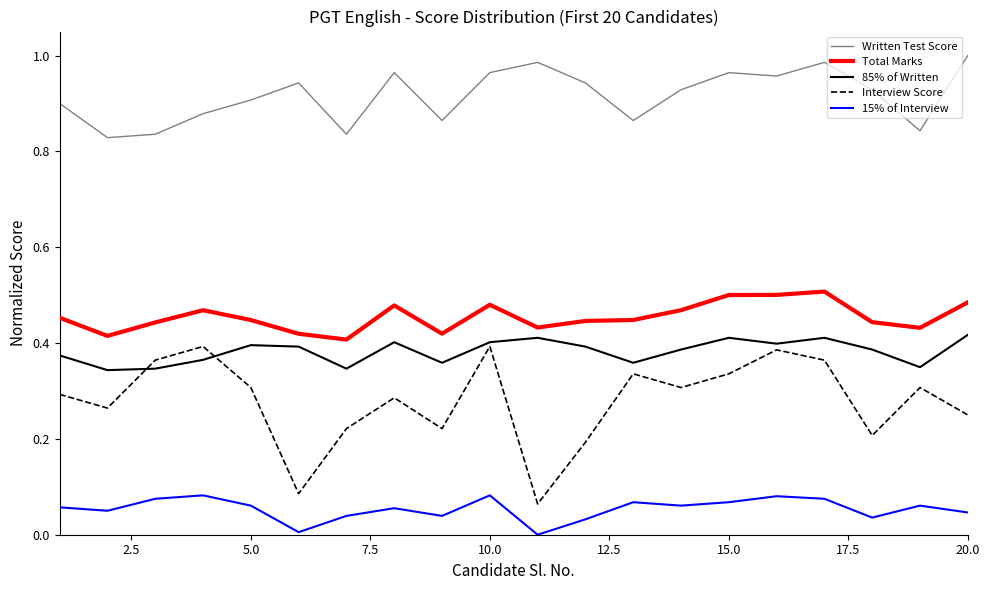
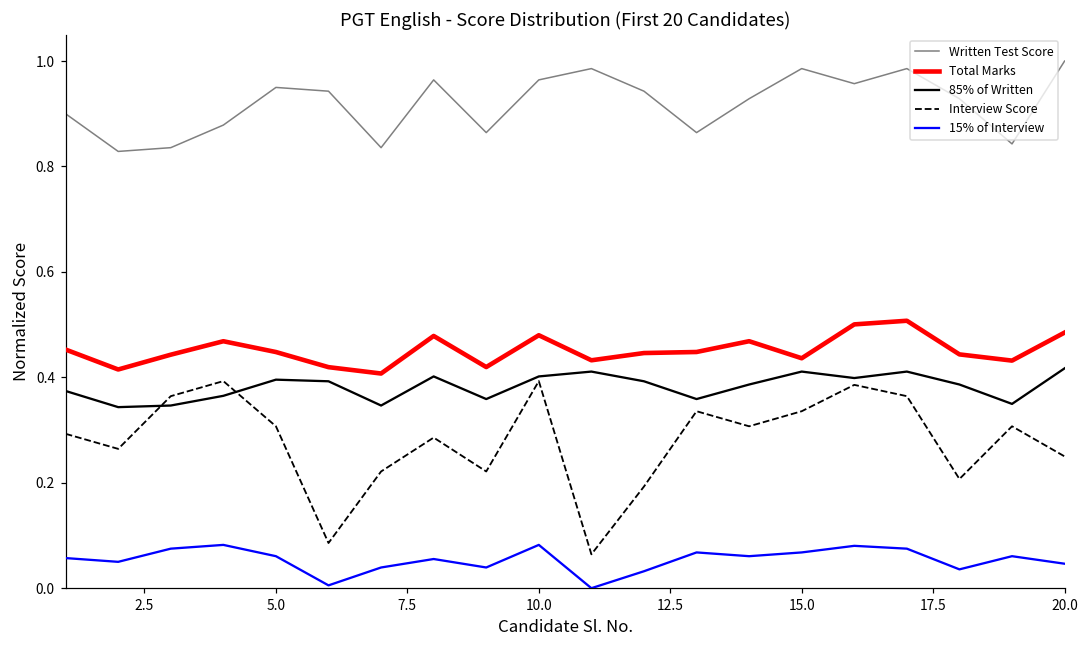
  {
    "Written Test Score": {
-     "5.0": 0.91,
+     "5.0": 0.95,
      "10.0": 0.96,
-     "15.0": 0.96,
+     "15.0": 0.99,
      "20.0": 1.00
    },
    "Total Marks": {
      "5.0": 0.45,
      "10.0": 0.48,
-     "15.0": 0.50,
+     "15.0": 0.44,
      "20.0": 0.48
    },
    "15% of Interview": {
      "5.0": 0.06,
      "10.0": 0.08,
      "15.0": 0.07,
      "20.0": 0.05
    }
  }
